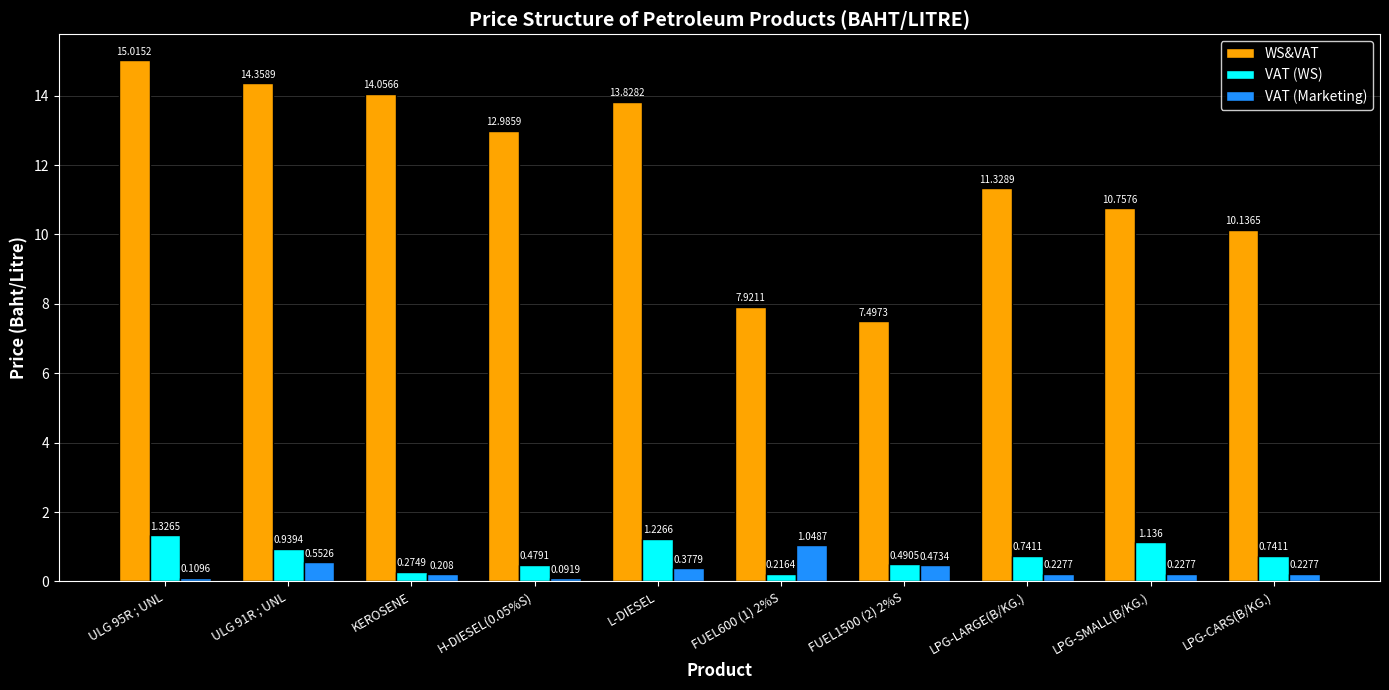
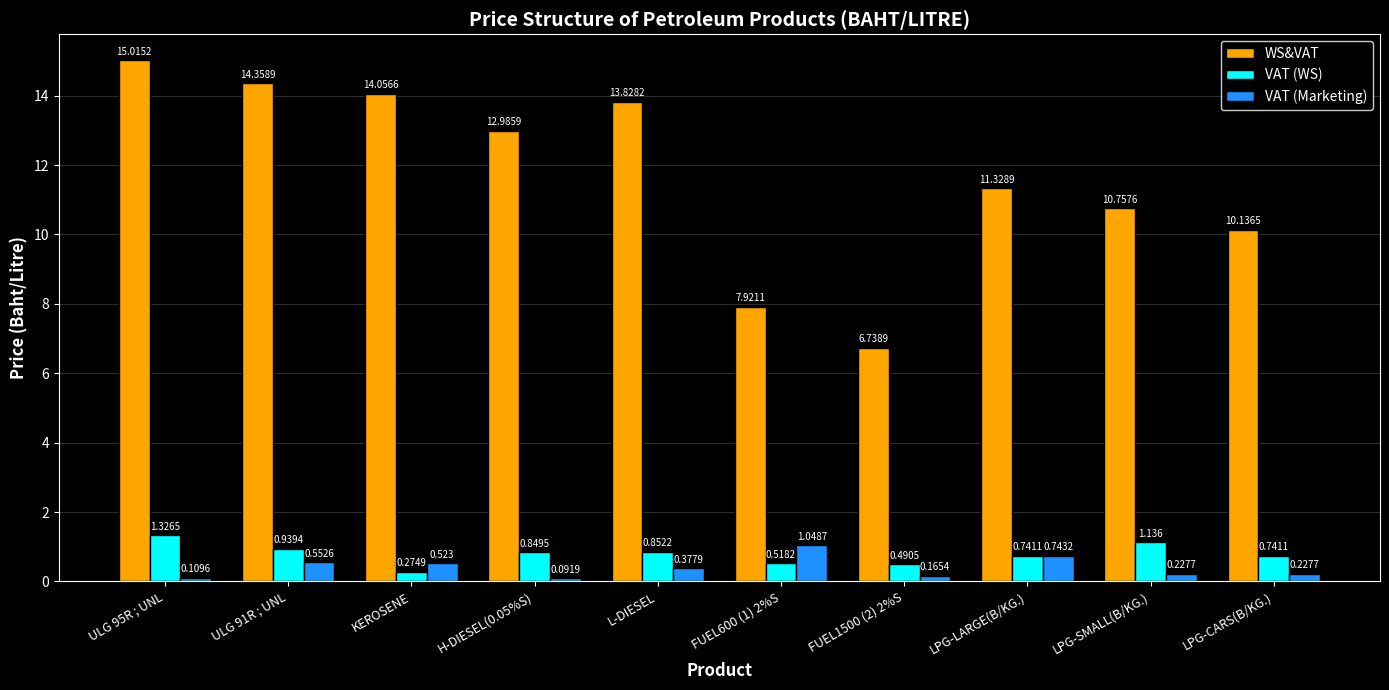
  {
    "WS&VAT": {
      "ULG 95R ; UNL": 15.0152,
      "ULG 91R ; UNL": 14.3589,
      "KEROSENE": 14.0566,
      "H-DIESEL(0.05%S)": 12.9859,
      "L-DIESEL": 13.8282,
      "FUEL600 (1) 2%S": 7.9211,
-     "FUEL1500 (2) 2%S": 7.4973,
+     "FUEL1500 (2) 2%S": 6.7389,
      "LPG-LARGE(B/KG.)": 11.3289,
      "LPG-SMALL(B/KG.)": 10.7576,
      "LPG-CARS(B/KG.)": 10.1365
    },
    "VAT (WS)": {
      "ULG 95R ; UNL": 1.3265,
      "ULG 91R ; UNL": 0.9394,
      "KEROSENE": 0.2749,
-     "H-DIESEL(0.05%S)": 0.4791,
-     "L-DIESEL": 1.2266,
-     "FUEL600 (1) 2%S": 0.2164,
+     "H-DIESEL(0.05%S)": 0.8495,
+     "L-DIESEL": 0.8522,
+     "FUEL600 (1) 2%S": 0.5182,
      "FUEL1500 (2) 2%S": 0.4905,
      "LPG-LARGE(B/KG.)": 0.7411,
      "LPG-SMALL(B/KG.)": 1.136,
      "LPG-CARS(B/KG.)": 0.7411
    },
    "VAT (Marketing)": {
      "ULG 95R ; UNL": 0.1096,
      "ULG 91R ; UNL": 0.5526,
-     "KEROSENE": 0.208,
+     "KEROSENE": 0.523,
      "H-DIESEL(0.05%S)": 0.0919,
      "L-DIESEL": 0.3779,
      "FUEL600 (1) 2%S": 1.0487,
-     "FUEL1500 (2) 2%S": 0.4734,
-     "LPG-LARGE(B/KG.)": 0.2277,
+     "FUEL1500 (2) 2%S": 0.1654,
+     "LPG-LARGE(B/KG.)": 0.7432,
      "LPG-SMALL(B/KG.)": 0.2277,
      "LPG-CARS(B/KG.)": 0.2277
    }
  }
